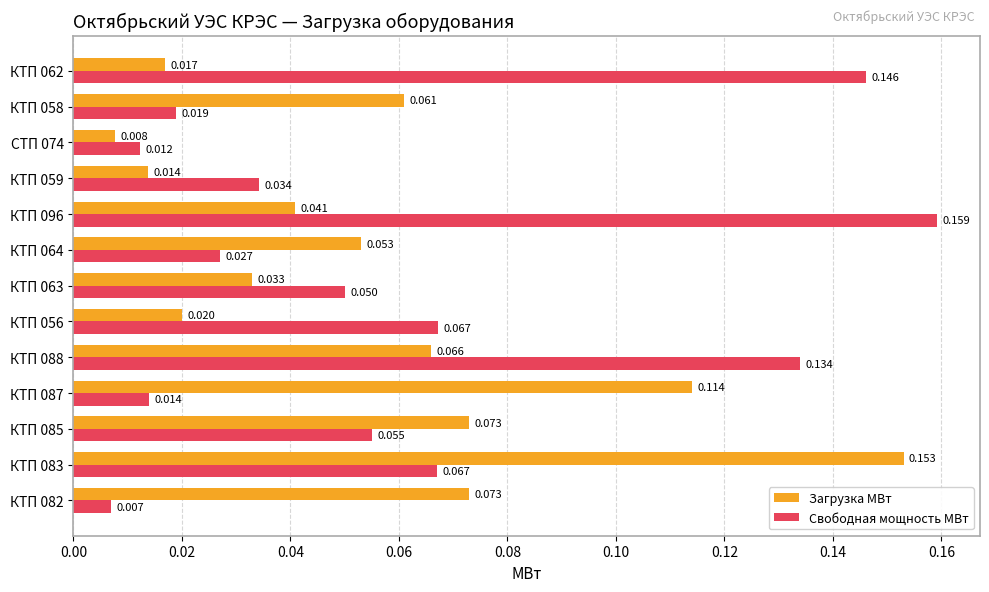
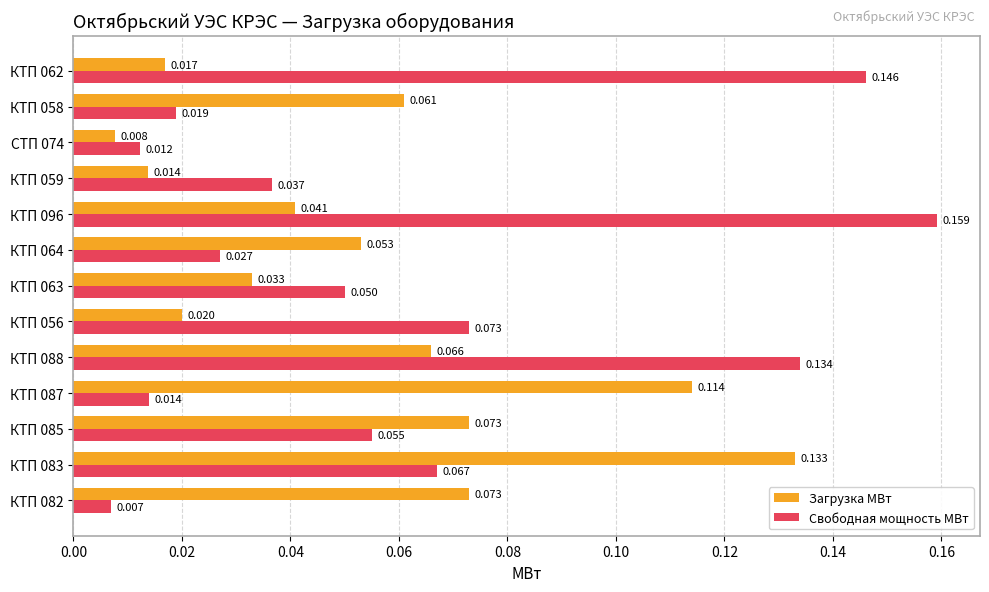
  {
    "Загрузка МВт": {
      "КТП 062": 0.017,
      "КТП 058": 0.061,
      "СТП 074": 0.008,
      "КТП 059": 0.014,
      "КТП 096": 0.041,
      "КТП 064": 0.053,
      "КТП 063": 0.033,
      "КТП 056": 0.020,
      "КТП 088": 0.066,
      "КТП 087": 0.114,
      "КТП 085": 0.073,
-     "КТП 083": 0.153,
+     "КТП 083": 0.133,
      "КТП 082": 0.073
    },
    "Свободная мощность МВт": {
      "КТП 062": 0.146,
      "КТП 058": 0.019,
      "СТП 074": 0.012,
-     "КТП 059": 0.034,
+     "КТП 059": 0.037,
      "КТП 096": 0.159,
      "КТП 064": 0.027,
      "КТП 063": 0.050,
-     "КТП 056": 0.067,
+     "КТП 056": 0.073,
      "КТП 088": 0.134,
      "КТП 087": 0.014,
      "КТП 085": 0.055,
      "КТП 083": 0.067,
      "КТП 082": 0.007
    }
  }
